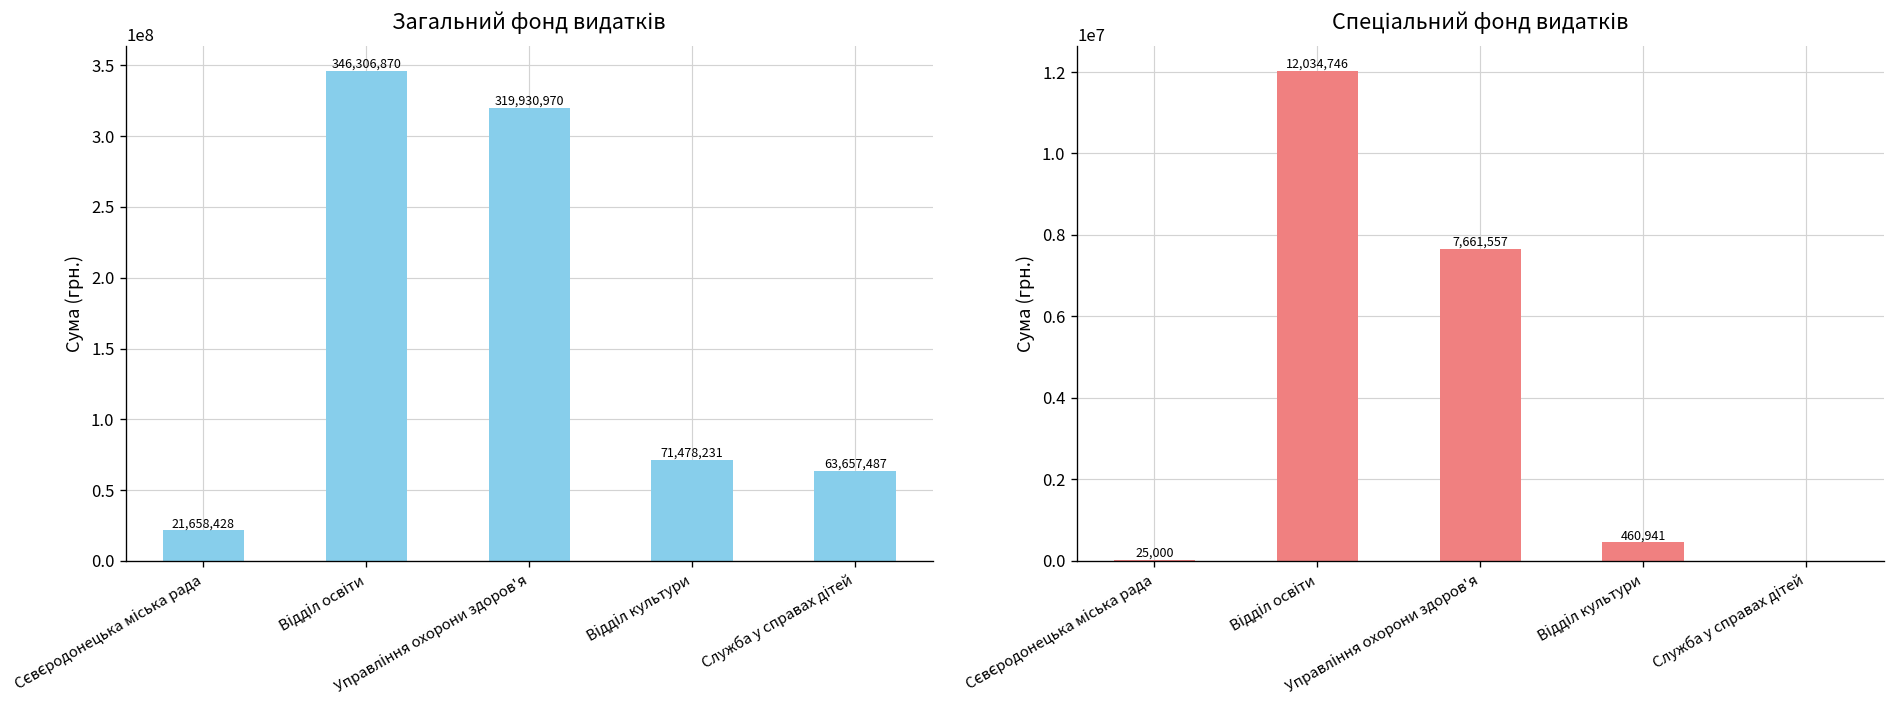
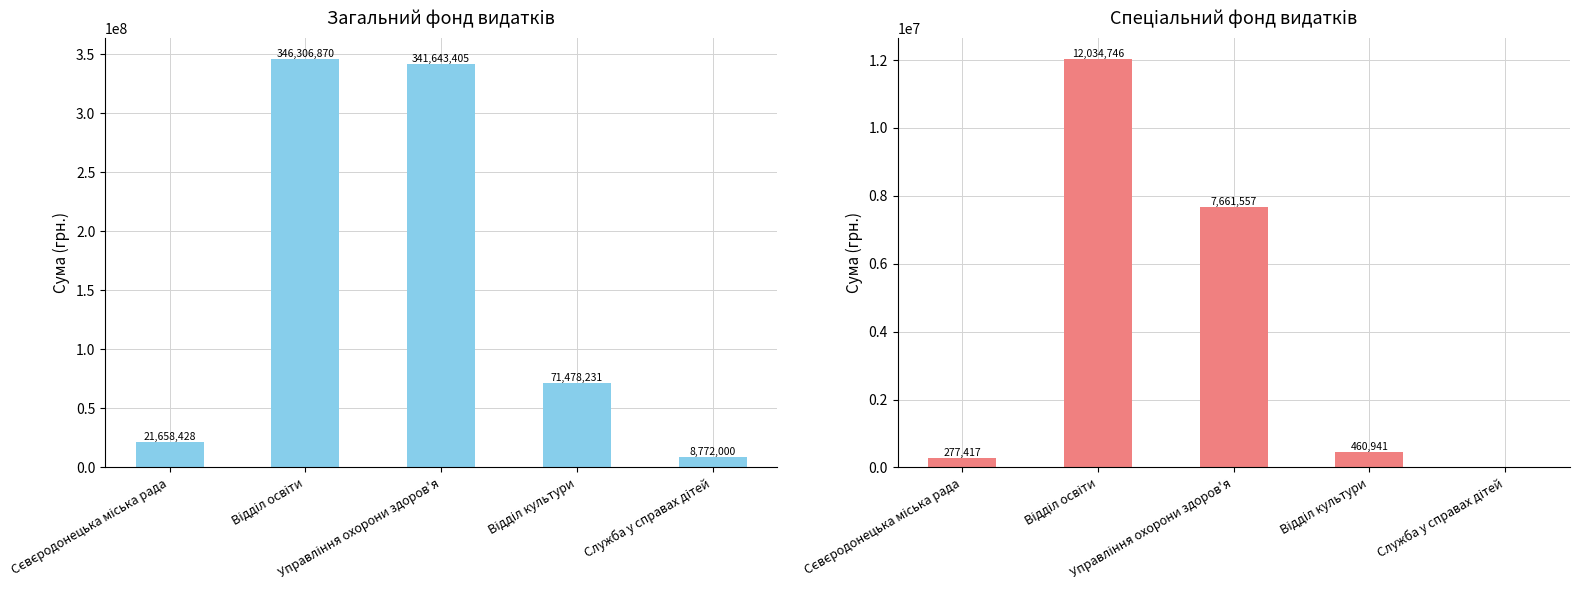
  {
    "Загальний фонд видатків": {
      "Сєвєродонецька міська рада": "21,658,428",
      "Відділ освіти": "346,306,870",
-     "Управління охорони здоров'я": "319,930,970",
+     "Управління охорони здоров'я": "341,643,405",
      "Відділ культури": "71,478,231",
-     "Служба у справах дітей": "63,657,487"
+     "Служба у справах дітей": "8,772,000"
    },
    "Спеціальний фонд видатків": {
-     "Сєвєродонецька міська рада": "25,000",
+     "Сєвєродонецька міська рада": "277,417",
      "Відділ освіти": "12,034,746",
      "Управління охорони здоров'я": "7,661,557",
      "Відділ культури": "460,941"
    }
  }
